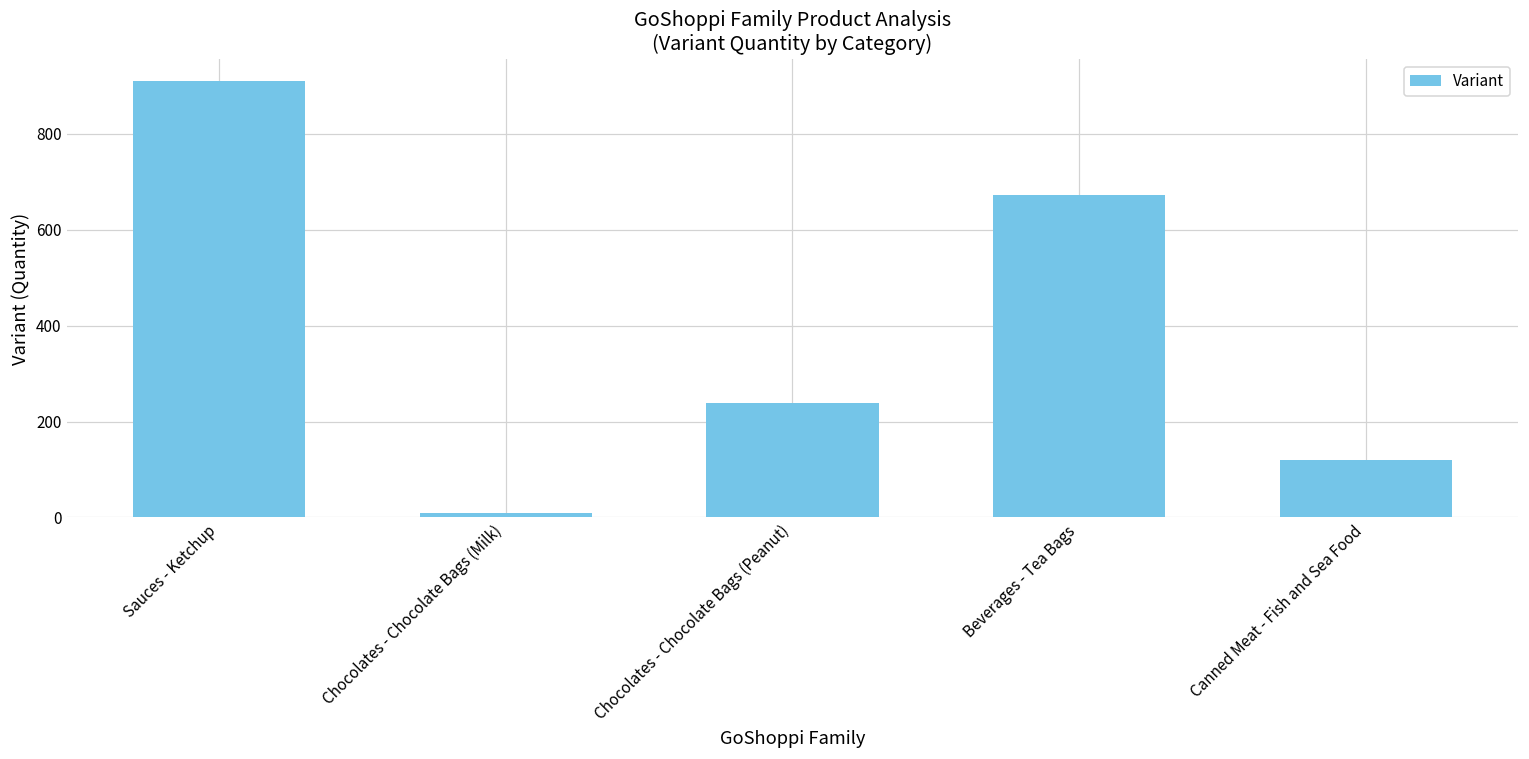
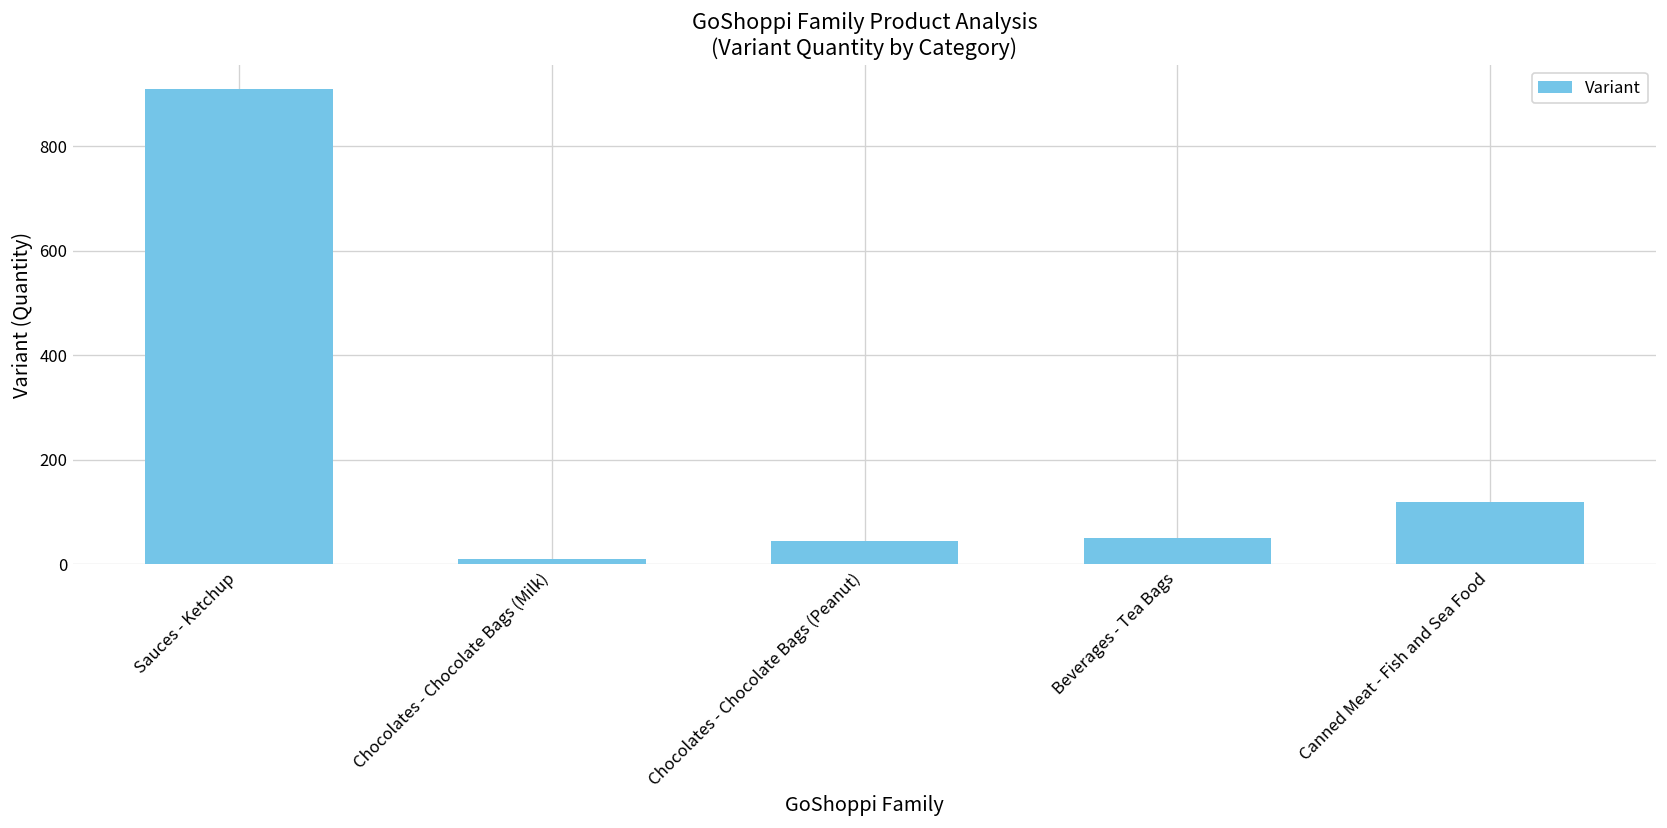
  {
    "Sauces - Ketchup": 910,
    "Chocolates - Chocolate Bags (Milk)": 10,
-   "Chocolates - Chocolate Bags (Peanut)": 240,
-   "Beverages - Tea Bags": 670,
+   "Chocolates - Chocolate Bags (Peanut)": 50,
+   "Beverages - Tea Bags": 50,
    "Canned Meat - Fish and Sea Food": 120
  }
